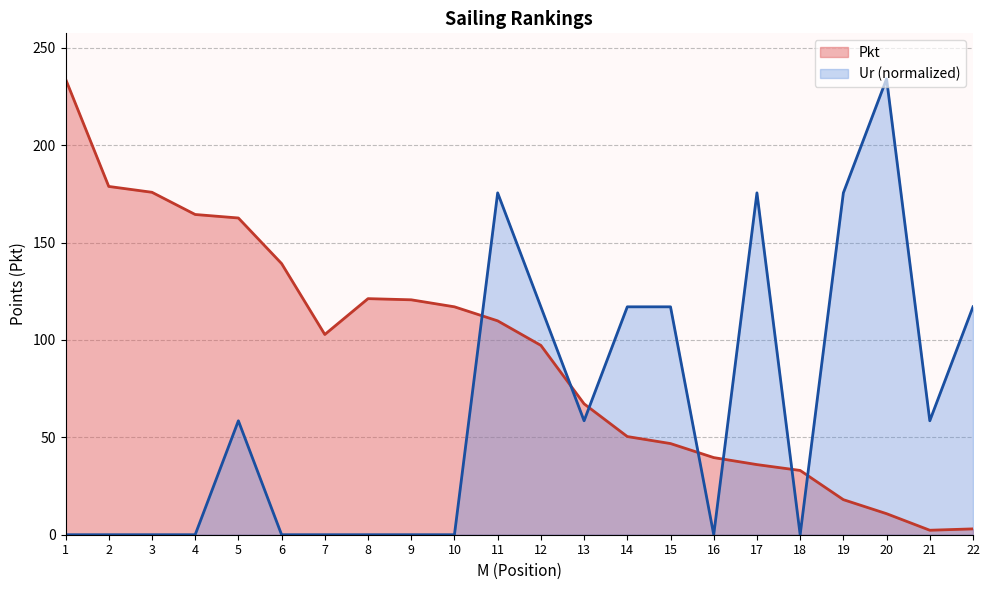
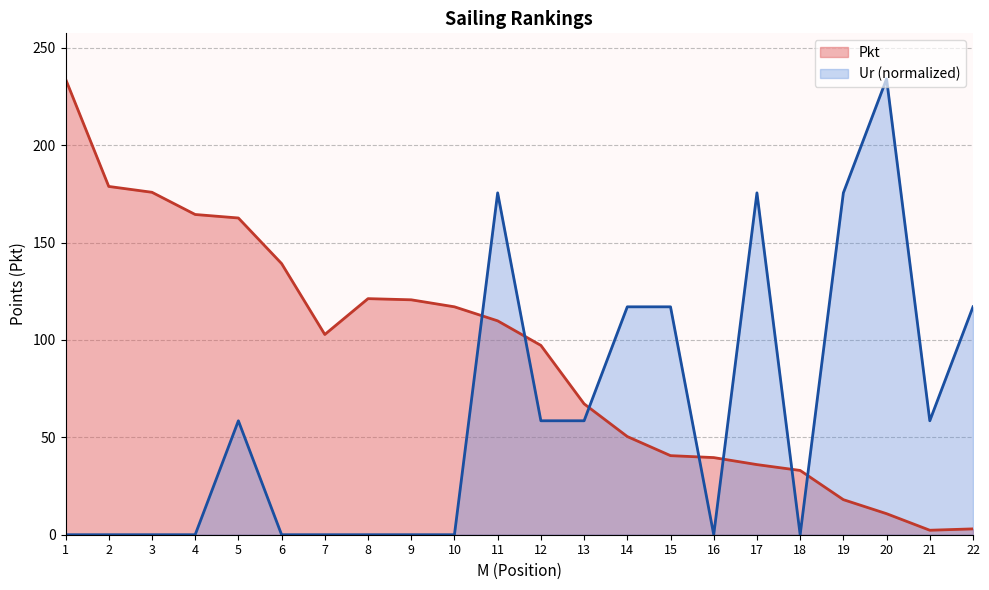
  {
    "Pkt": {
      "1": 234,
      "2": 179,
      "3": 176,
      "4": 164,
      "5": 163,
      "6": 139,
      "7": 103,
      "8": 121,
      "9": 121,
      "10": 117,
      "11": 110,
      "12": 97,
      "13": 67,
      "14": 50,
-     "15": 47,
+     "15": 41,
      "16": 40,
      "17": 36,
      "18": 33,
      "19": 18,
      "20": 11,
      "21": 2,
      "22": 3
    },
    "Ur (normalized)": {
      "1": 0,
      "2": 0,
      "3": 0,
      "4": 0,
      "5": 59,
      "6": 0,
      "7": 0,
      "8": 0,
      "9": 0,
      "10": 0,
      "11": 176,
-     "12": 117,
+     "12": 59,
      "13": 59,
      "14": 117,
      "15": 117,
      "16": 0,
      "17": 176,
      "18": 0,
      "19": 176,
      "21": 59,
      "22": 117
    }
  }
